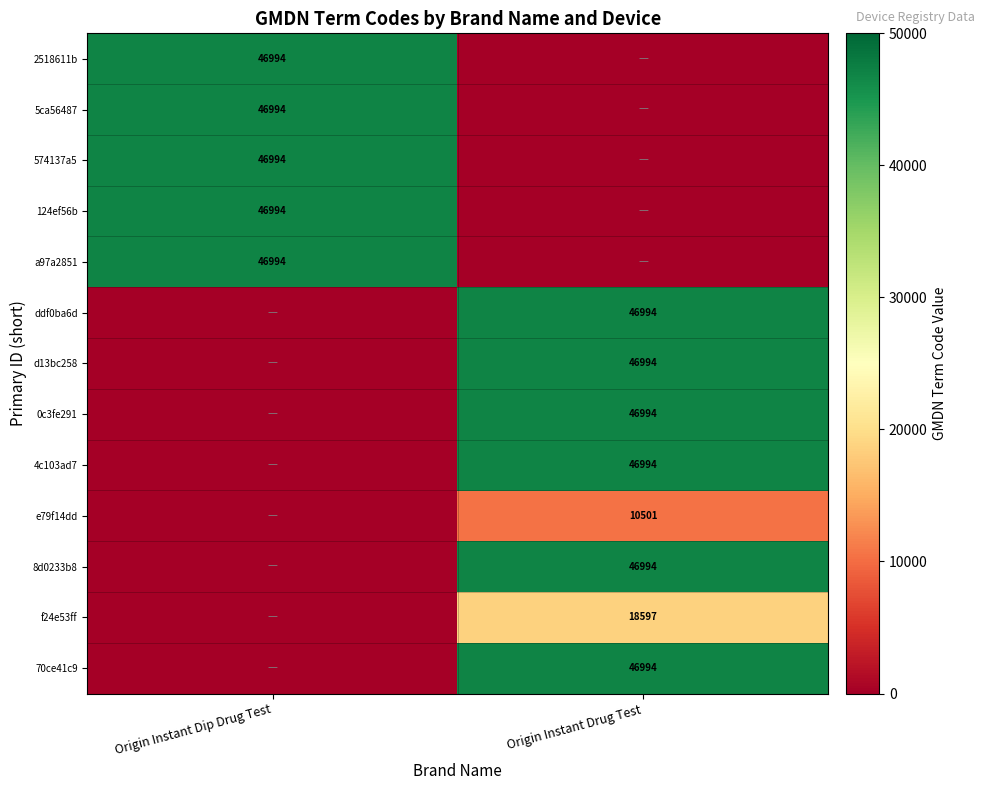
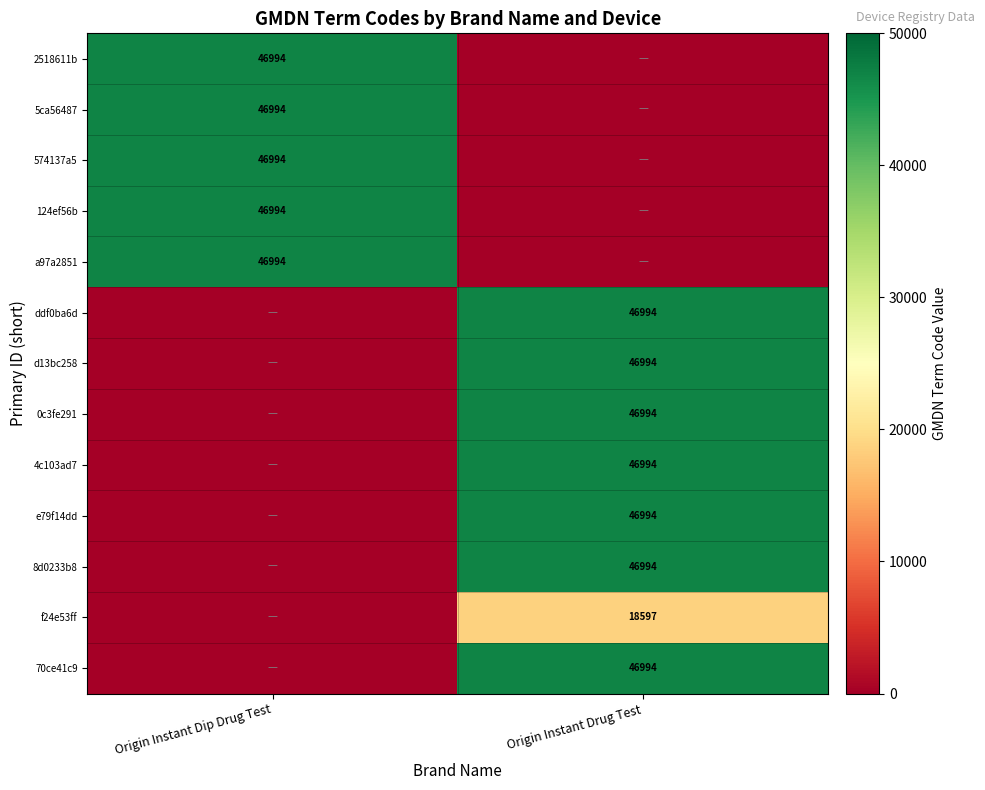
  {
    "2518611b": {
      "Origin Instant Dip Drug Test": 46994
    },
    "5ca56487": {
      "Origin Instant Dip Drug Test": 46994
    },
    "574137a5": {
      "Origin Instant Dip Drug Test": 46994
    },
    "124ef56b": {
      "Origin Instant Dip Drug Test": 46994
    },
    "a97a2851": {
      "Origin Instant Dip Drug Test": 46994
    },
    "ddf0ba6d": {
      "Origin Instant Drug Test": 46994
    },
    "d13bc258": {
      "Origin Instant Drug Test": 46994
    },
    "0c3fe291": {
      "Origin Instant Drug Test": 46994
    },
    "4c103ad7": {
      "Origin Instant Drug Test": 46994
    },
    "e79f14dd": {
-     "Origin Instant Drug Test": 10501
+     "Origin Instant Drug Test": 46994
    },
    "8d0233b8": {
      "Origin Instant Drug Test": 46994
    },
    "f24e53ff": {
      "Origin Instant Drug Test": 18597
    },
    "70ce41c9": {
      "Origin Instant Drug Test": 46994
    }
  }
